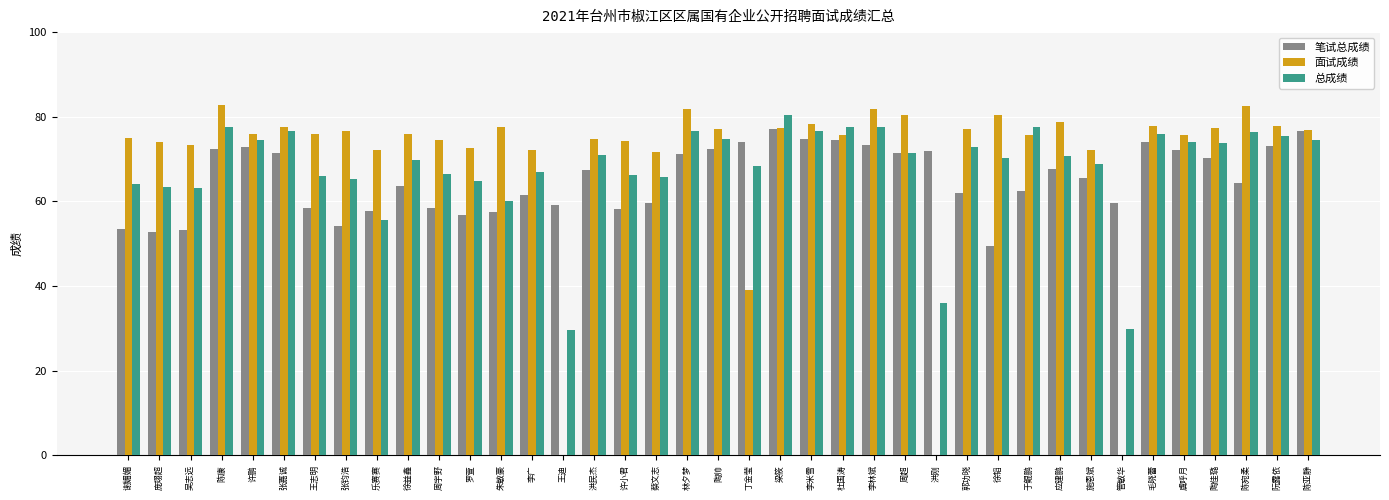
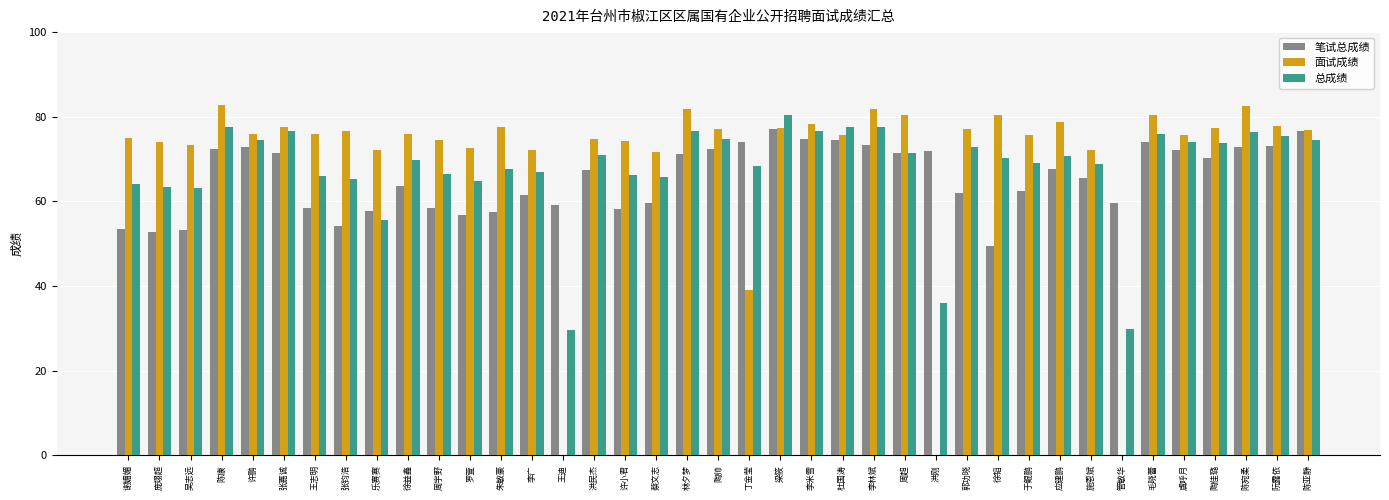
  {
    "笔试总成绩": {
      "谢媚媚": 54,
      "庞翊超": 53,
      "吴志远": 53,
      "陈康": 72,
      "许鹏": 73,
      "张嘉诚": 71,
      "王志明": 59,
      "张钧浩": 54,
      "乐赛赛": 58,
      "徐益鑫": 64,
      "周宇野": 58,
      "罗萱": 57,
      "朱敏豪": 57,
      "李广": 62,
      "王迪": 59,
      "洪民杰": 67,
      "许小君": 58,
      "蔡文志": 60,
      "林夕梦": 71,
      "陶帅": 72,
      "丁金莹": 74,
      "梁筱": 77,
      "李米雪": 75,
      "杜国涛": 75,
      "李林斌": 73,
      "周超": 71,
      "洪刚": 72,
      "郭功晓": 62,
      "徐韬": 50,
      "于鲲鹏": 62,
      "应建鹏": 68,
      "施恩斌": 66,
      "管敏华": 60,
      "毛晓蕾": 74,
      "虞呼月": 72,
      "陶佳璐": 70,
-     "陈宛柔": 64,
+     "陈宛柔": 73,
      "阮露依": 73,
      "陈亚静": 77
    },
    "面试成绩": {
      "谢媚媚": 75,
      "庞翊超": 74,
      "吴志远": 73,
      "陈康": 83,
      "许鹏": 76,
      "张嘉诚": 77,
      "王志明": 76,
      "张钧浩": 77,
      "乐赛赛": 72,
      "徐益鑫": 76,
      "周宇野": 75,
      "罗萱": 73,
      "朱敏豪": 78,
      "李广": 72,
      "王迪": 0,
      "洪民杰": 75,
      "许小君": 74,
      "蔡文志": 72,
      "林夕梦": 82,
      "陶帅": 77,
      "丁金莹": 39,
      "梁筱": 77,
      "李米雪": 78,
      "杜国涛": 76,
      "李林斌": 82,
      "周超": 81,
      "洪刚": 0,
      "郭功晓": 77,
      "徐韬": 80,
      "于鲲鹏": 76,
      "应建鹏": 79,
      "施恩斌": 72,
      "管敏华": 0,
-     "毛晓蕾": 78,
+     "毛晓蕾": 80,
      "虞呼月": 76,
      "陶佳璐": 77,
      "陈宛柔": 82,
      "阮露依": 78,
      "陈亚静": 77
    },
    "总成绩": {
      "谢媚媚": 64,
      "庞翊超": 63,
      "吴志远": 63,
      "陈康": 78,
      "许鹏": 74,
      "张嘉诚": 77,
      "王志明": 66,
      "张钧浩": 65,
      "乐赛赛": 55,
      "徐益鑫": 70,
      "周宇野": 66,
      "罗萱": 65,
-     "朱敏豪": 60,
+     "朱敏豪": 68,
      "李广": 67,
      "王迪": 30,
      "洪民杰": 71,
      "许小君": 66,
      "蔡文志": 66,
      "林夕梦": 77,
      "陶帅": 75,
      "丁金莹": 68,
      "梁筱": 80,
      "李米雪": 77,
      "杜国涛": 78,
      "李林斌": 78,
      "周超": 71,
      "洪刚": 36,
      "郭功晓": 73,
      "徐韬": 70,
-     "于鲲鹏": 78,
+     "于鲲鹏": 69,
      "应建鹏": 71,
      "施恩斌": 69,
      "管敏华": 30,
      "毛晓蕾": 76,
      "虞呼月": 74,
      "陶佳璐": 74,
      "陈宛柔": 76,
      "阮露依": 75,
      "陈亚静": 75
    }
  }
